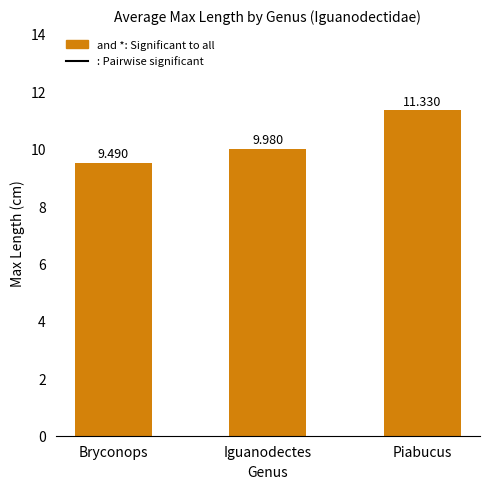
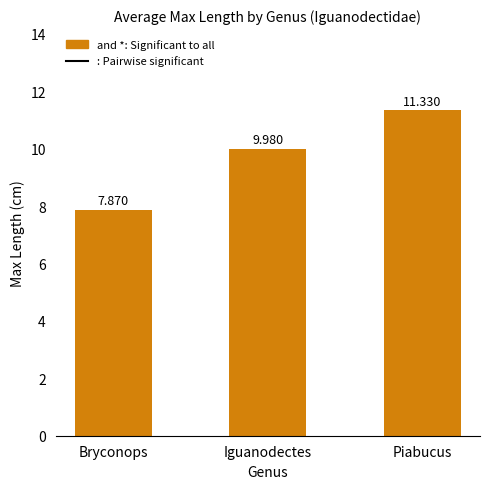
  {
-   "Bryconops": 9.490,
+   "Bryconops": 7.870,
    "Iguanodectes": 9.980,
    "Piabucus": 11.330
  }
